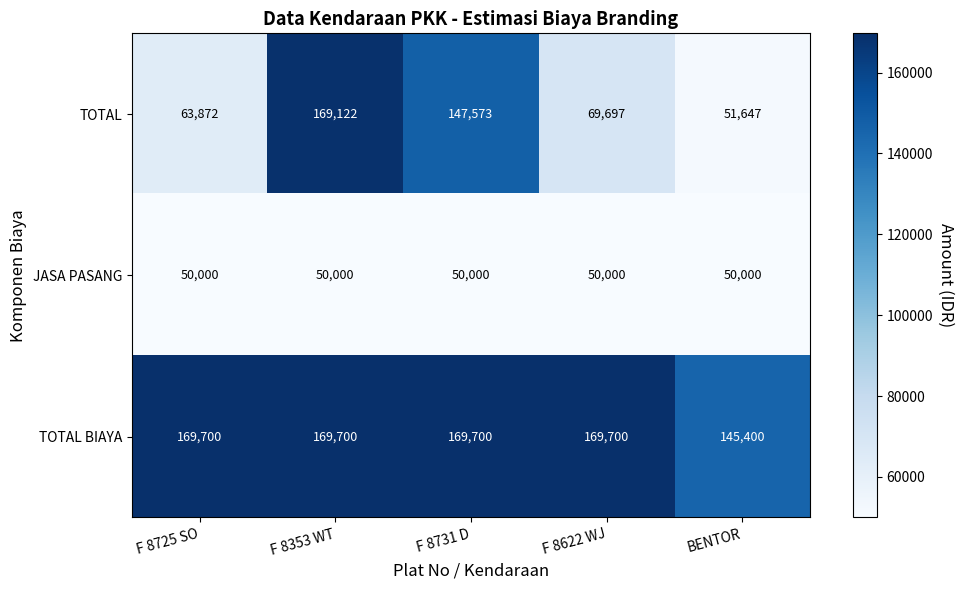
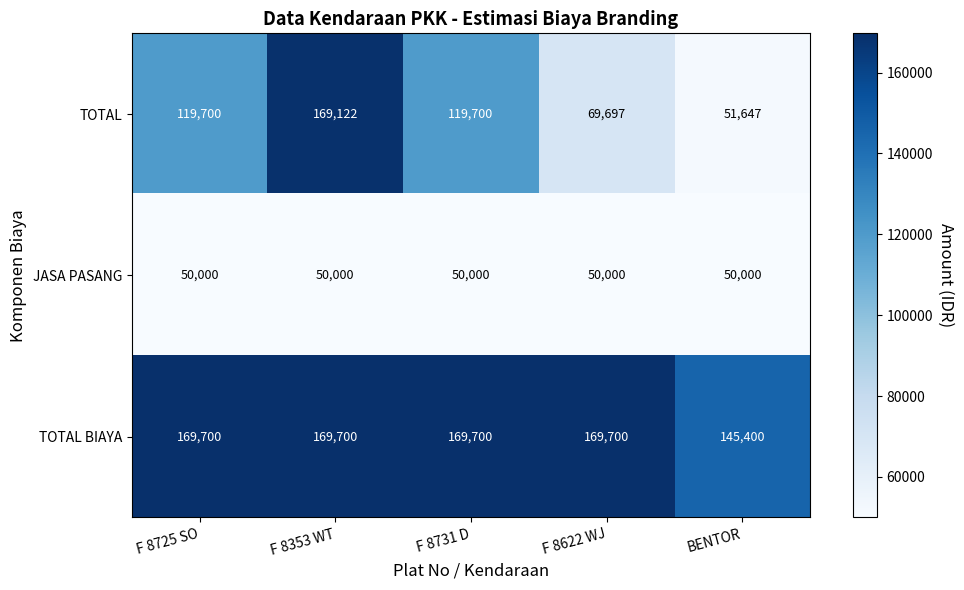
  {
    "TOTAL": {
-     "F 8725 SO": "63,872",
+     "F 8725 SO": "119,700",
      "F 8353 WT": "169,122",
-     "F 8731 D": "147,573",
+     "F 8731 D": "119,700",
      "F 8622 WJ": "69,697",
      "BENTOR": "51,647"
    },
    "JASA PASANG": {
      "F 8725 SO": "50,000",
      "F 8353 WT": "50,000",
      "F 8731 D": "50,000",
      "F 8622 WJ": "50,000",
      "BENTOR": "50,000"
    },
    "TOTAL BIAYA": {
      "F 8725 SO": "169,700",
      "F 8353 WT": "169,700",
      "F 8731 D": "169,700",
      "F 8622 WJ": "169,700",
      "BENTOR": "145,400"
    }
  }
